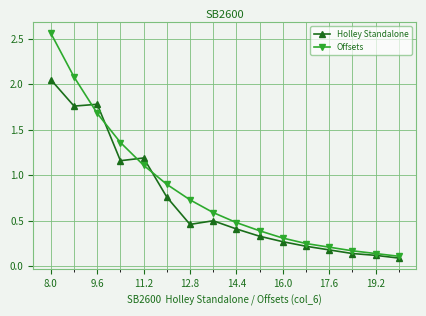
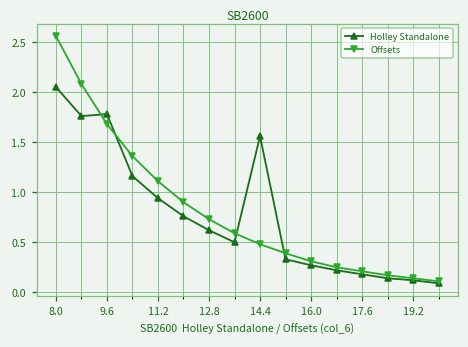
  {
    "Holley Standalone": {
      "8.0": 2.1,
      "9.6": 1.8,
-     "11.2": 1.2,
-     "12.8": 0.5,
-     "14.4": 0.4,
+     "11.2": 0.9,
+     "12.8": 0.6,
+     "14.4": 1.6,
      "16.0": 0.3,
      "17.6": 0.2
    },
    "Offsets": {
      "8.0": 2.6,
      "9.6": 1.7,
      "11.2": 1.1,
      "12.8": 0.7,
      "14.4": 0.5,
      "16.0": 0.3,
      "17.6": 0.2
    }
  }
